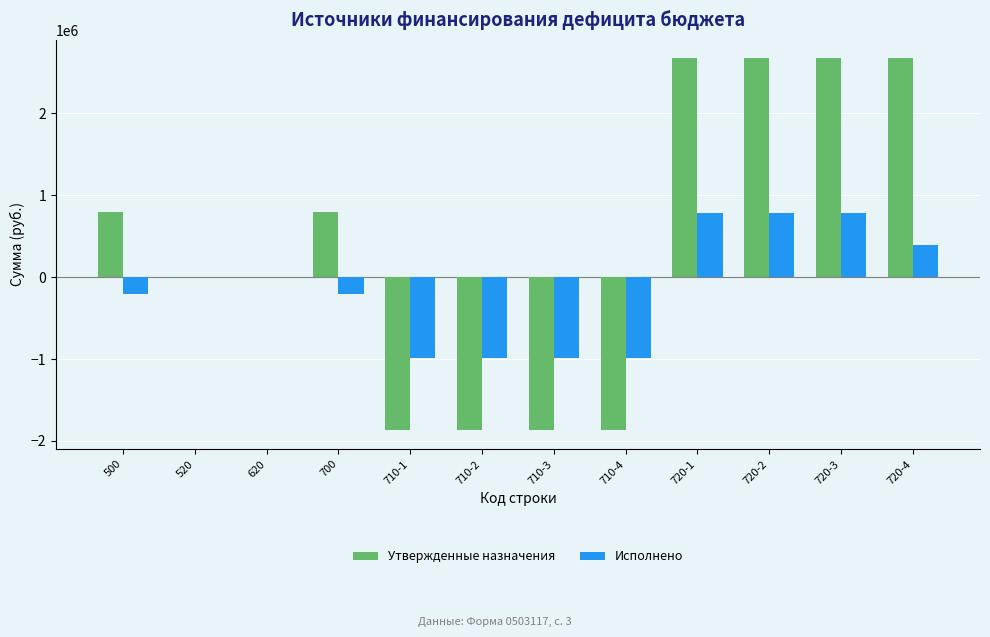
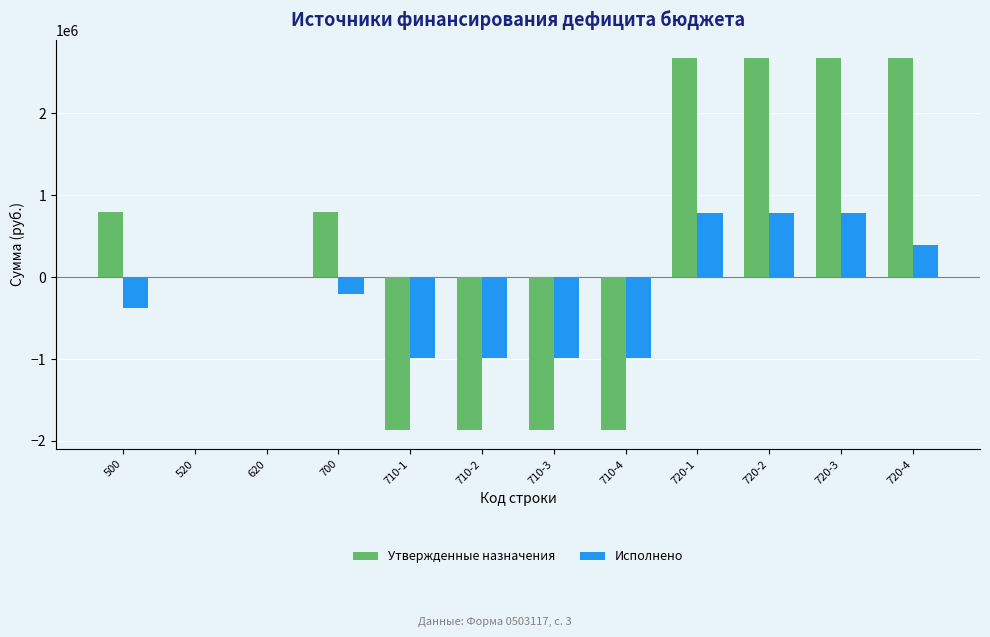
  {
    "Утвержденные назначения": {
      "500": 800000,
      "520": 0,
      "620": 0,
      "700": 800000,
      "710-1": -1900000,
      "710-2": -1900000,
      "710-3": -1900000,
      "710-4": -1900000,
      "720-1": 2700000,
      "720-2": 2700000,
      "720-3": 2700000,
      "720-4": 2700000
    },
    "Исполнено": {
-     "500": -200000,
+     "500": -400000,
      "520": 0,
      "620": 0,
      "700": -200000,
      "710-1": -1000000,
      "710-2": -1000000,
      "710-3": -1000000,
      "710-4": -1000000,
      "720-1": 800000,
      "720-2": 800000,
      "720-3": 800000,
      "720-4": 400000
    }
  }
